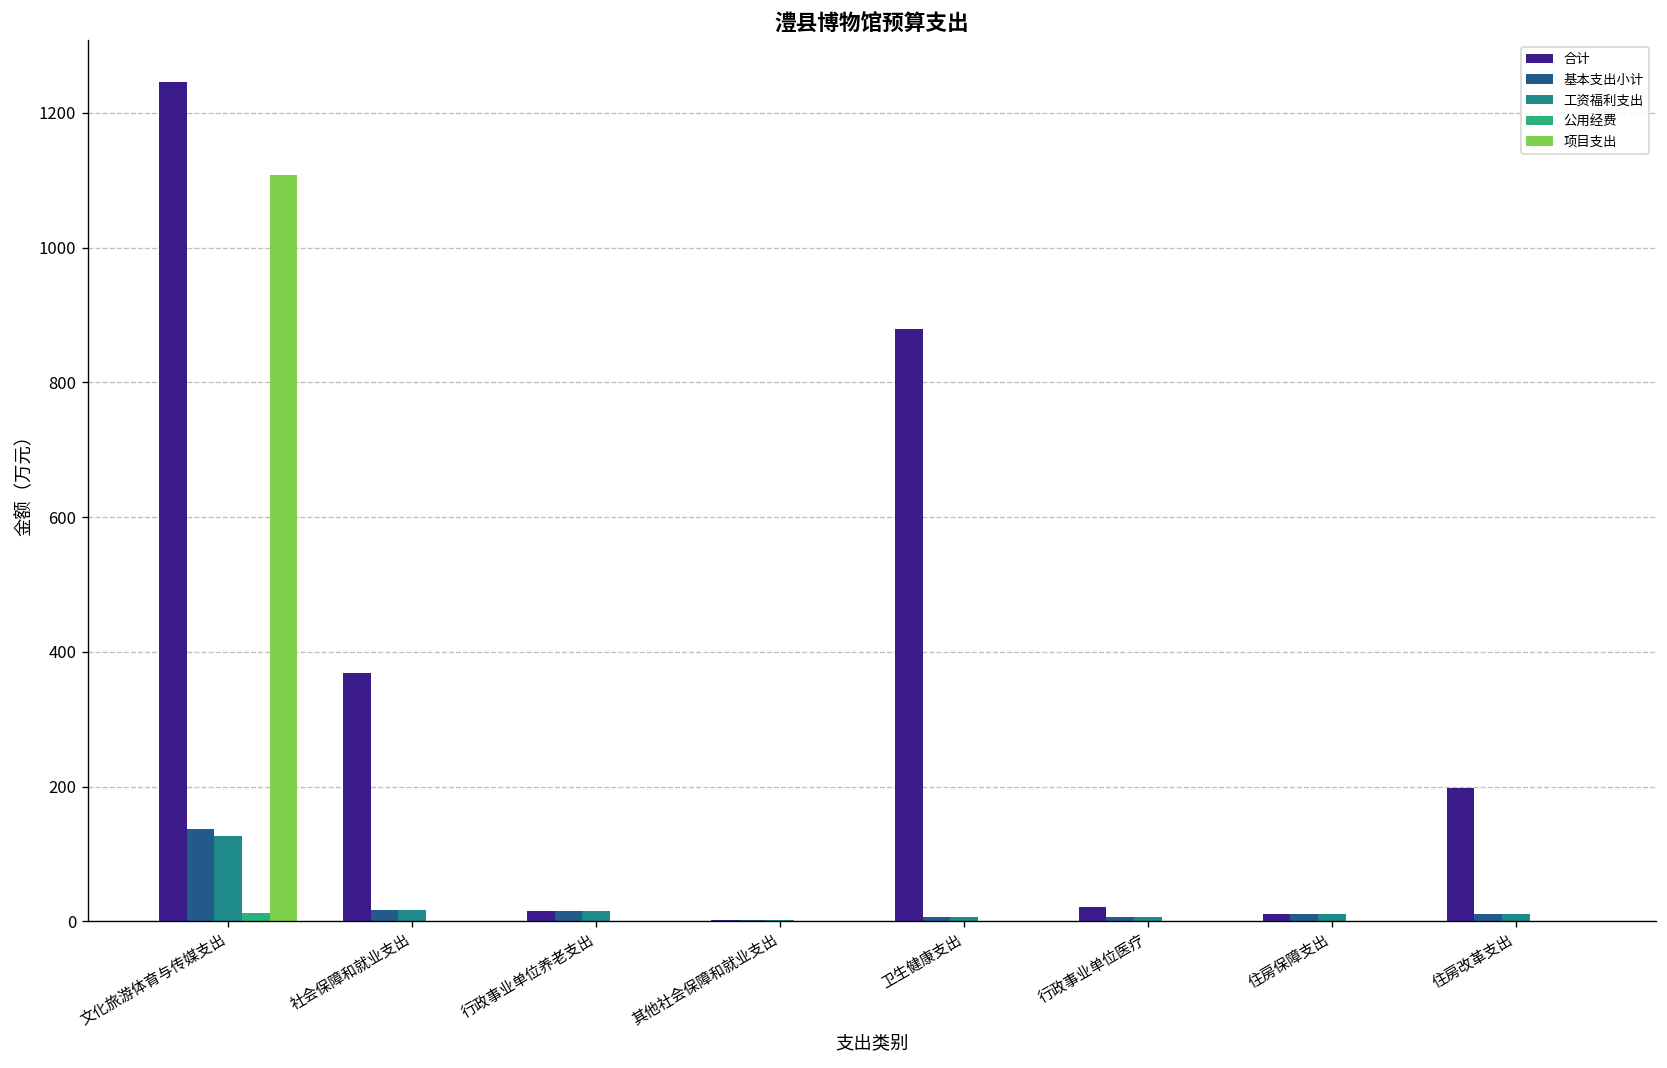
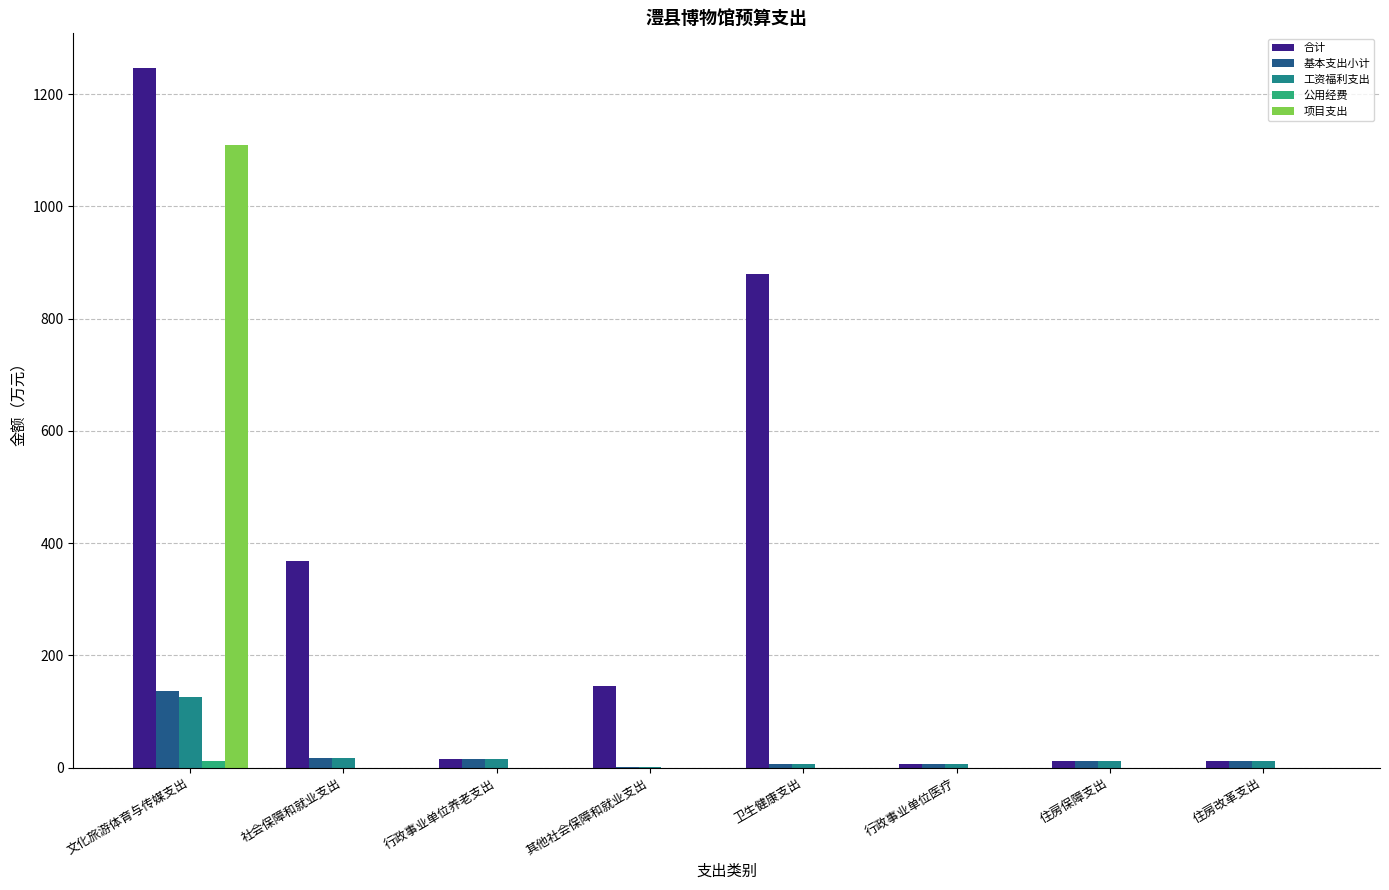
  {
    "合计": {
      "文化旅游体育与传媒支出": 1250,
      "社会保障和就业支出": 370,
      "行政事业单位养老支出": 10,
-     "其他社会保障和就业支出": 0,
+     "其他社会保障和就业支出": 150,
      "卫生健康支出": 880,
-     "行政事业单位医疗": 20,
+     "行政事业单位医疗": 10,
      "住房保障支出": 10,
-     "住房改革支出": 200
+     "住房改革支出": 10
    },
    "项目支出": {
      "文化旅游体育与传媒支出": 1110,
      "社会保障和就业支出": 0,
      "行政事业单位养老支出": 0,
      "其他社会保障和就业支出": 0,
      "卫生健康支出": 0,
      "行政事业单位医疗": 0,
      "住房保障支出": 0,
      "住房改革支出": 0
    }
  }
